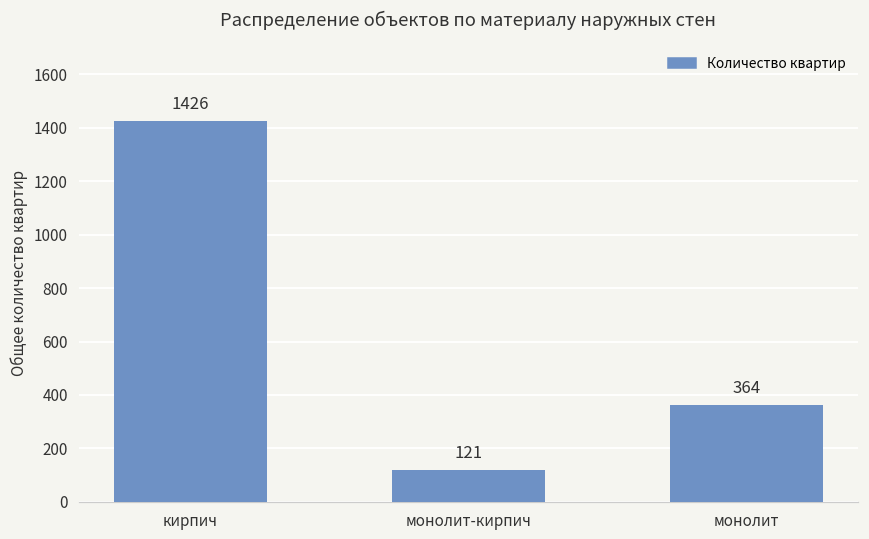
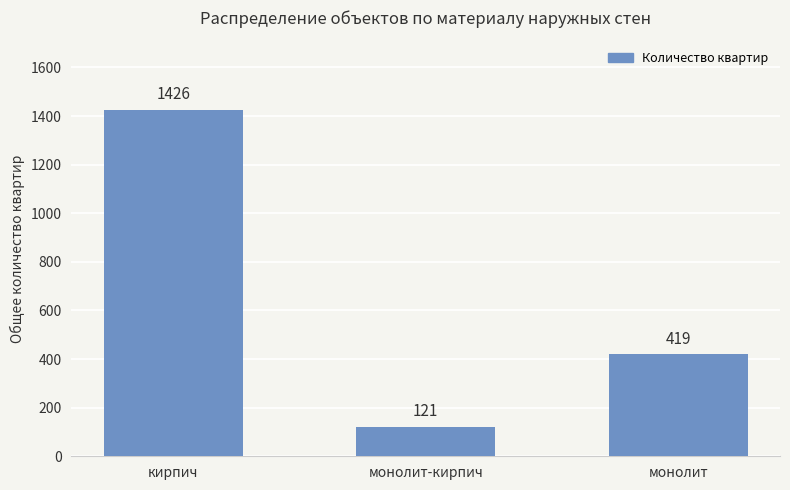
  {
    "кирпич": 1426,
    "монолит-кирпич": 121,
-   "монолит": 364
+   "монолит": 419
  }
